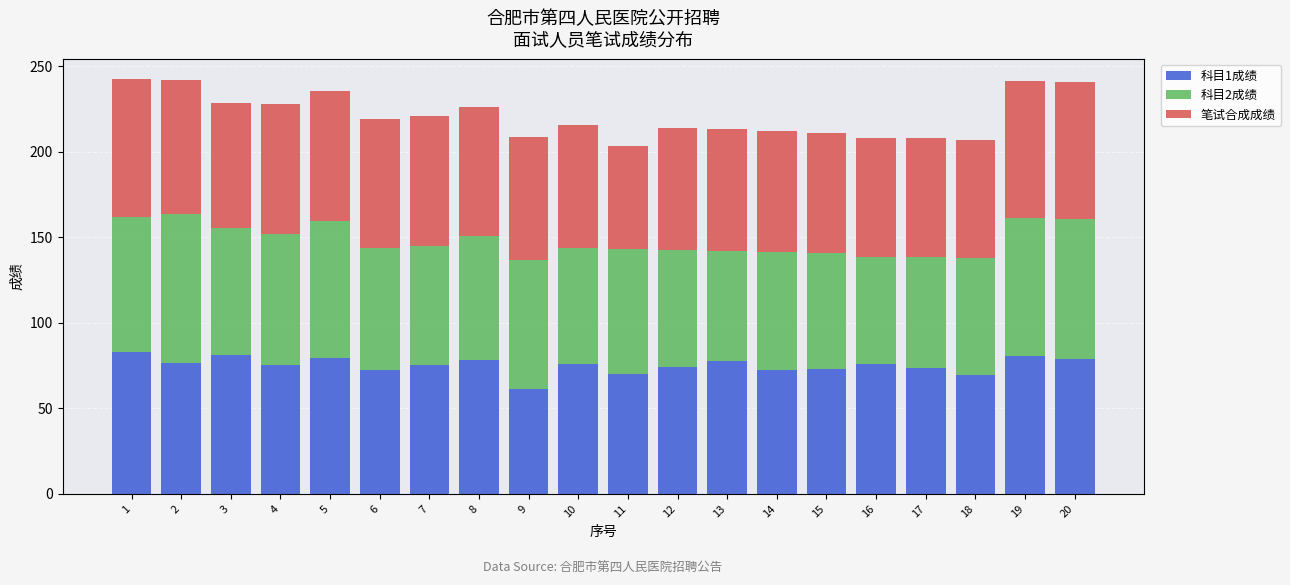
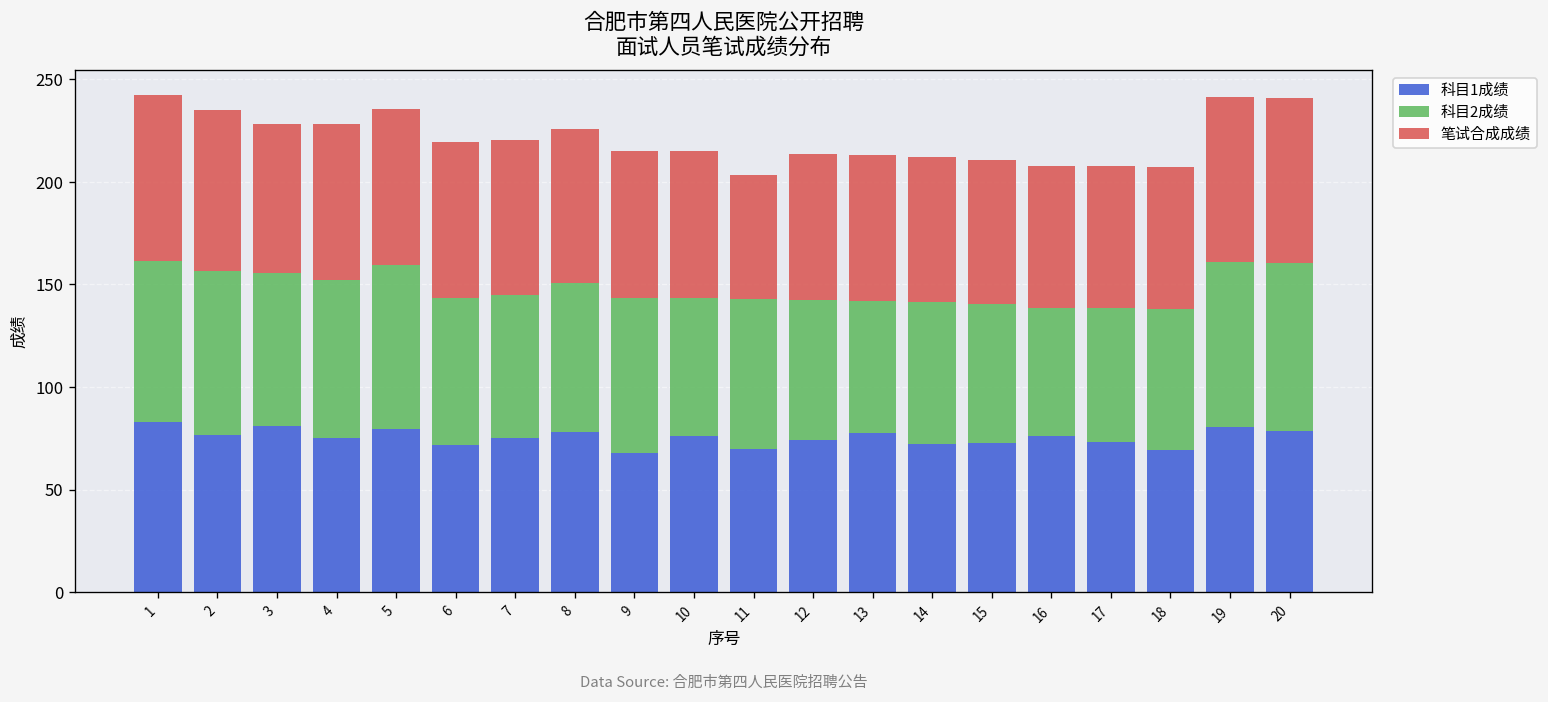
  {
    "科目1成绩": {
      "1": 83,
      "2": 77,
      "3": 81,
      "4": 75,
      "5": 80,
      "6": 72,
      "7": 75,
      "8": 78,
-     "9": 61,
+     "9": 68,
      "10": 76,
      "11": 70,
      "12": 74,
      "13": 78,
      "14": 73,
      "15": 73,
      "16": 76,
      "17": 74,
      "18": 70,
      "19": 81,
      "20": 79
    },
    "科目2成绩": {
      "1": 79,
-     "2": 87,
+     "2": 80,
      "3": 75,
      "4": 77,
      "5": 80,
      "6": 72,
      "7": 70,
      "8": 73,
      "9": 76,
      "10": 68,
      "11": 73,
      "12": 69,
      "13": 65,
      "14": 69,
      "15": 68,
      "16": 63,
      "17": 65,
      "18": 69,
      "19": 81,
      "20": 82
    },
    "笔试合成成绩": {
      "1": 81,
      "2": 78,
      "3": 73,
      "4": 76,
      "5": 76,
      "6": 76,
      "7": 76,
      "8": 75,
      "9": 72,
      "10": 72,
      "11": 60,
      "12": 71,
      "13": 71,
      "14": 71,
      "15": 70,
      "16": 69,
      "17": 69,
      "18": 69,
      "19": 81,
      "20": 80
    }
  }
